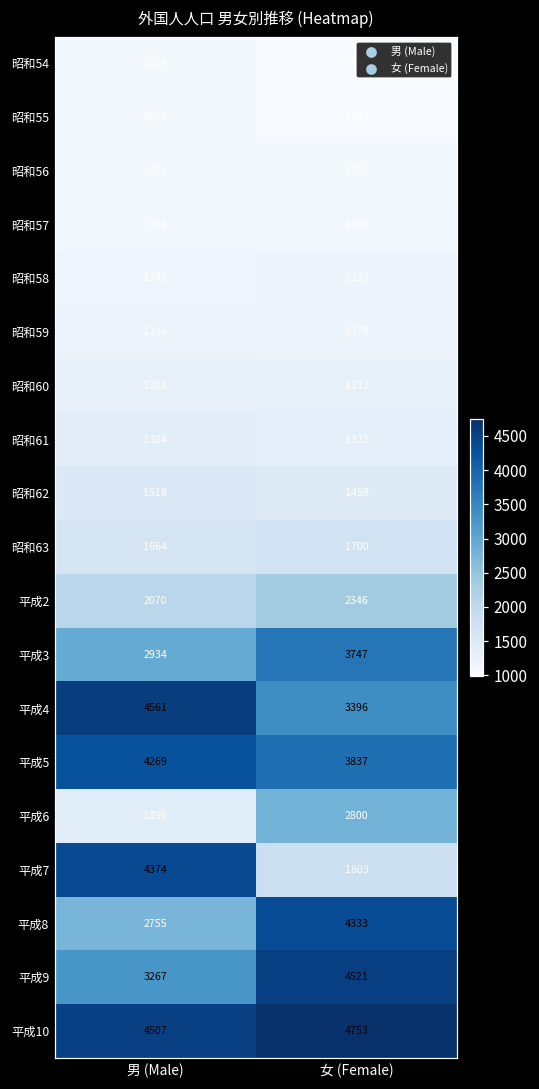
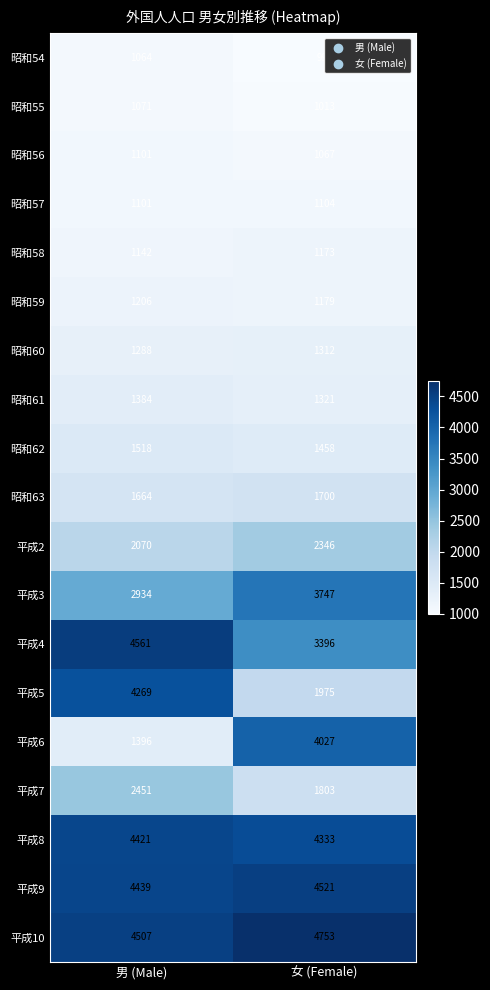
  {
    "平成2": {
      "男 (Male)": 2070,
      "女 (Female)": 2346
    },
    "平成3": {
      "男 (Male)": 2934,
      "女 (Female)": 3747
    },
    "平成4": {
      "男 (Male)": 4561,
      "女 (Female)": 3396
    },
    "平成5": {
      "男 (Male)": 4269,
-     "女 (Female)": 3837
+     "女 (Female)": 1975
    },
    "平成6": {
-     "女 (Female)": 2800
+     "女 (Female)": 4027
    },
    "平成7": {
-     "男 (Male)": 4374,
+     "男 (Male)": 2451,
      "女 (Female)": 1803
    },
    "平成8": {
-     "男 (Male)": 2755,
+     "男 (Male)": 4421,
      "女 (Female)": 4333
    },
    "平成9": {
-     "男 (Male)": 3267,
+     "男 (Male)": 4439,
      "女 (Female)": 4521
    },
    "平成10": {
      "男 (Male)": 4507,
      "女 (Female)": 4753
    }
  }
